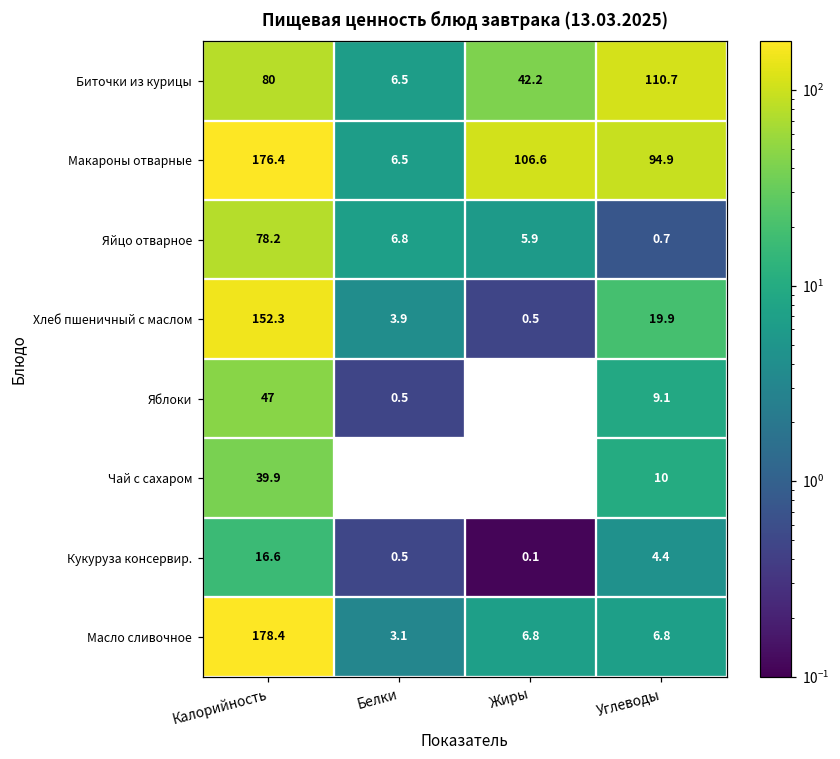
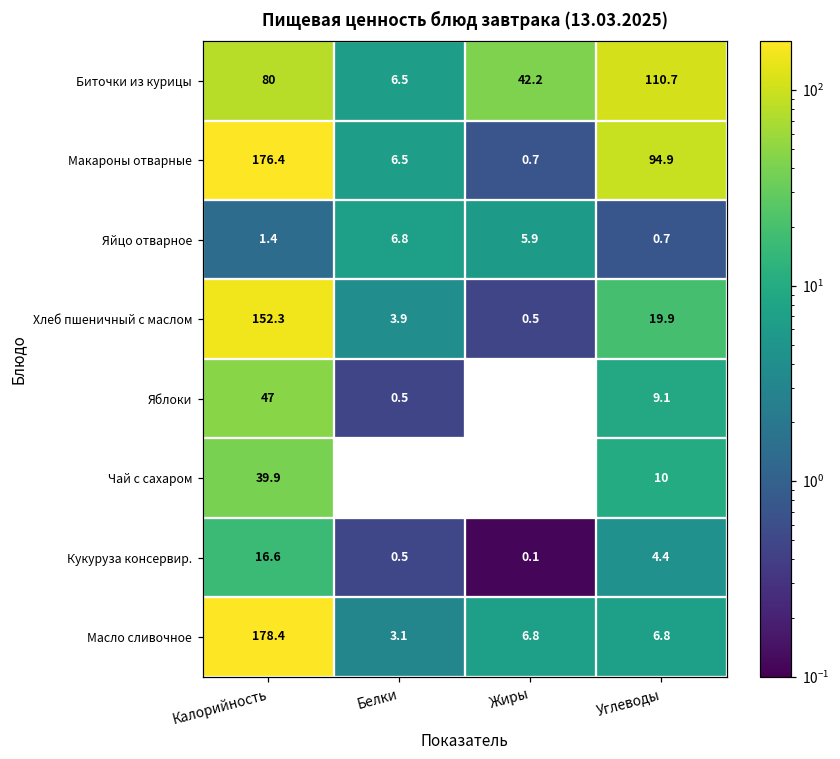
  {
    "Биточки из курицы": {
      "Калорийность": 80,
      "Белки": 6.5,
      "Жиры": 42.2,
      "Углеводы": 110.7
    },
    "Макароны отварные": {
      "Калорийность": 176.4,
      "Белки": 6.5,
-     "Жиры": 106.6,
+     "Жиры": 0.7,
      "Углеводы": 94.9
    },
    "Яйцо отварное": {
-     "Калорийность": 78.2,
+     "Калорийность": 1.4,
      "Белки": 6.8,
      "Жиры": 5.9,
      "Углеводы": 0.7
    },
    "Хлеб пшеничный с маслом": {
      "Калорийность": 152.3,
      "Белки": 3.9,
      "Жиры": 0.5,
      "Углеводы": 19.9
    },
    "Яблоки": {
      "Калорийность": 47,
      "Белки": 0.5,
      "Углеводы": 9.1
    },
    "Чай с сахаром": {
      "Калорийность": 39.9,
      "Углеводы": 10
    },
    "Кукуруза консервир.": {
      "Калорийность": 16.6,
      "Белки": 0.5,
      "Жиры": 0.1,
      "Углеводы": 4.4
    },
    "Масло сливочное": {
      "Калорийность": 178.4,
      "Белки": 3.1,
      "Жиры": 6.8,
      "Углеводы": 6.8
    }
  }
